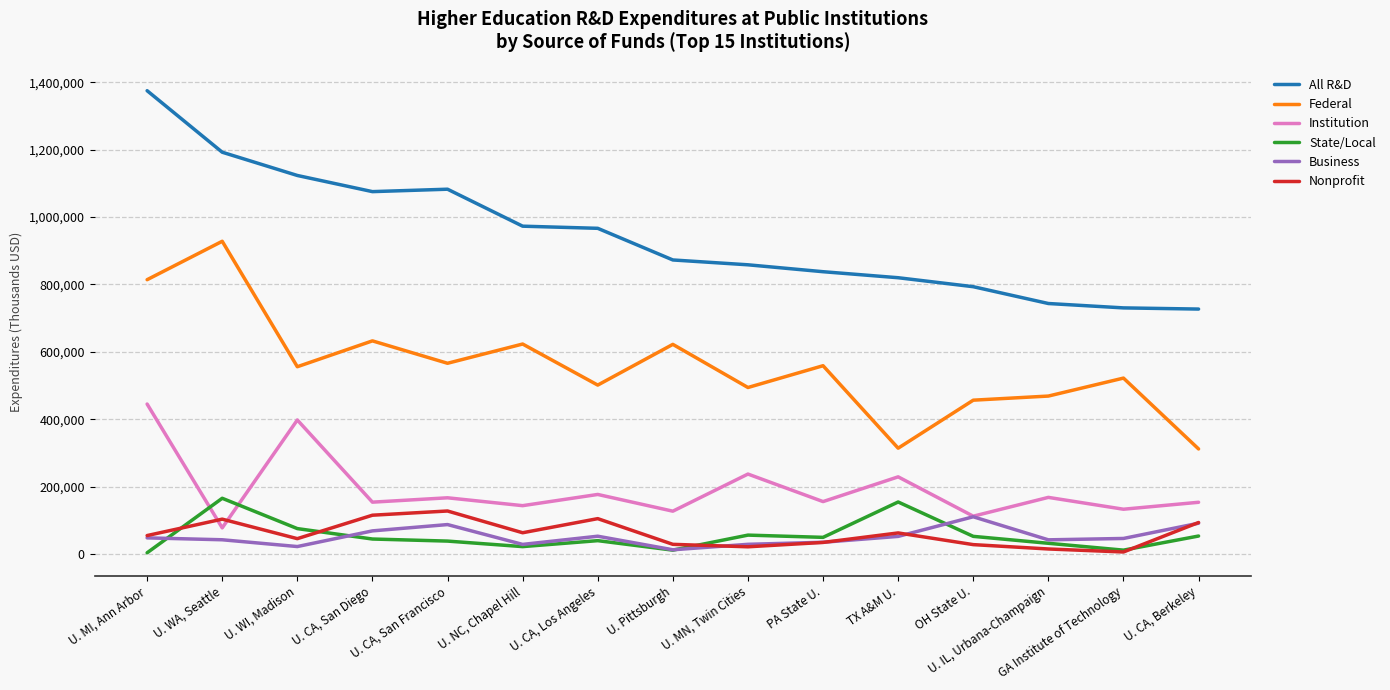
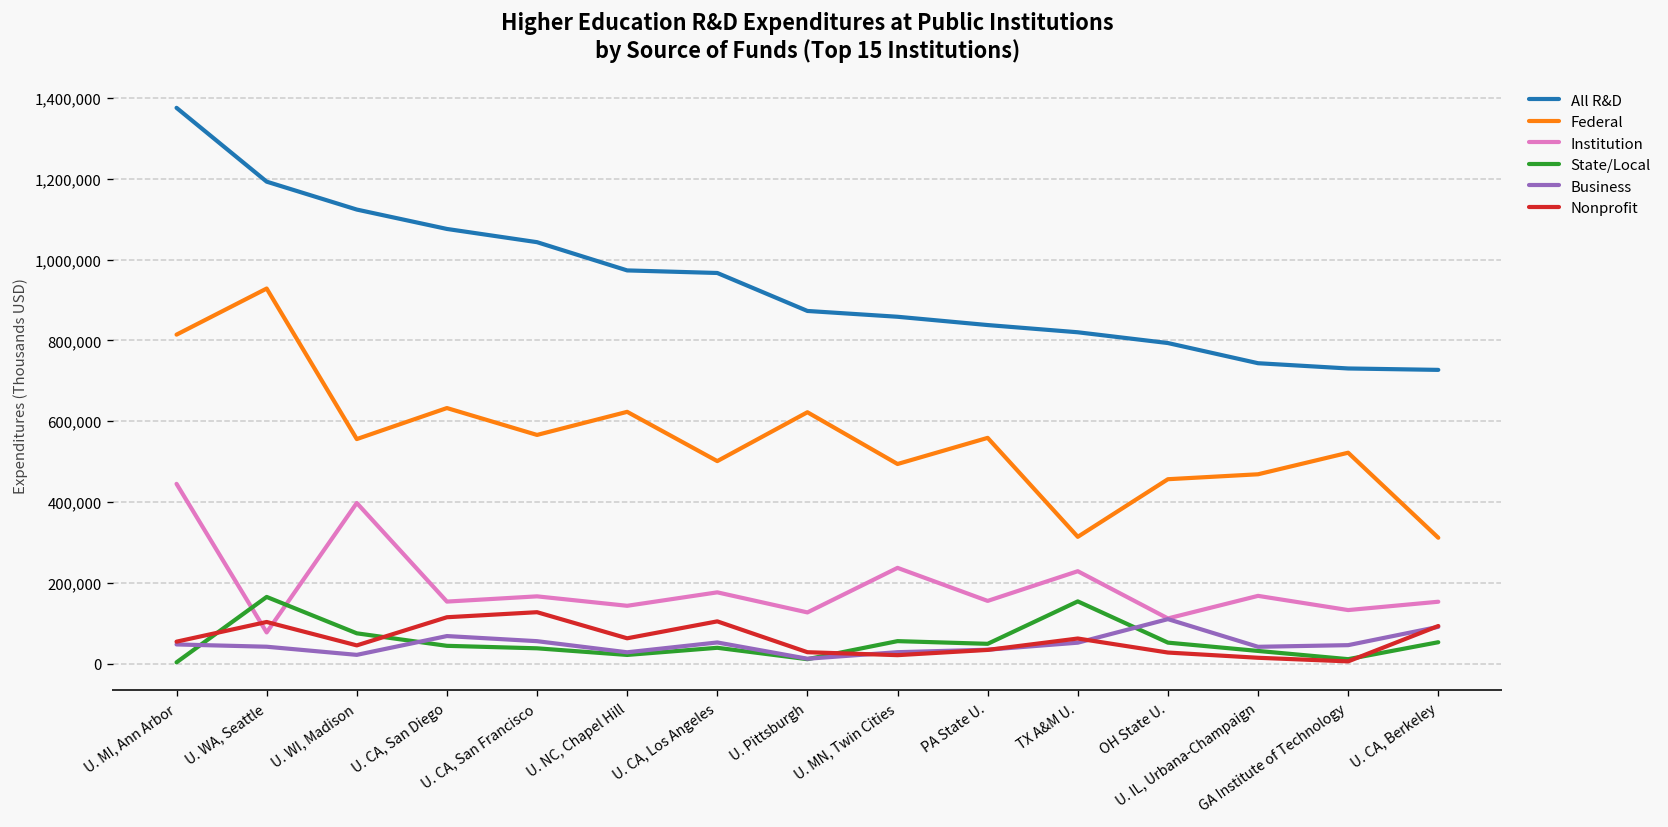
  {
    "All R&D": {
      "U. MI, Ann Arbor": "1,380,000",
      "U. WA, Seattle": "1,190,000",
      "U. WI, Madison": "1,120,000",
      "U. CA, San Diego": "1,080,000",
-     "U. CA, San Francisco": "1,080,000",
+     "U. CA, San Francisco": "1,040,000",
      "U. NC, Chapel Hill": "970,000",
      "U. CA, Los Angeles": "970,000",
      "U. Pittsburgh": "870,000",
      "U. MN, Twin Cities": "860,000",
      "PA State U.": "840,000",
      "TX A&M U.": "820,000",
      "OH State U.": "790,000",
      "U. IL, Urbana-Champaign": "740,000",
      "GA Institute of Technology": "730,000",
      "U. CA, Berkeley": "730,000"
    },
    "Federal": {
      "U. MI, Ann Arbor": "810,000",
      "U. WA, Seattle": "930,000",
      "U. WI, Madison": "560,000",
      "U. CA, San Diego": "630,000",
      "U. CA, San Francisco": "570,000",
      "U. NC, Chapel Hill": "620,000",
      "U. CA, Los Angeles": "500,000",
      "U. Pittsburgh": "620,000",
      "U. MN, Twin Cities": "490,000",
      "PA State U.": "560,000",
      "TX A&M U.": "310,000",
      "OH State U.": "460,000",
      "U. IL, Urbana-Champaign": "470,000",
      "GA Institute of Technology": "520,000",
      "U. CA, Berkeley": "310,000"
    },
    "Institution": {
      "U. MI, Ann Arbor": "450,000",
      "U. WA, Seattle": "80,000",
      "U. WI, Madison": "400,000",
      "U. CA, San Diego": "150,000",
      "U. CA, San Francisco": "170,000",
      "U. NC, Chapel Hill": "140,000",
      "U. CA, Los Angeles": "180,000",
      "U. Pittsburgh": "130,000",
      "U. MN, Twin Cities": "240,000",
      "PA State U.": "160,000",
      "TX A&M U.": "230,000",
      "U. IL, Urbana-Champaign": "170,000",
      "GA Institute of Technology": "130,000",
      "U. CA, Berkeley": "150,000"
    },
    "State/Local": {
      "U. MI, Ann Arbor": "0",
      "U. WA, Seattle": "170,000",
      "U. WI, Madison": "80,000",
      "U. CA, San Diego": "40,000",
      "U. CA, San Francisco": "40,000",
      "U. CA, Los Angeles": "40,000",
      "U. MN, Twin Cities": "60,000",
      "PA State U.": "50,000",
      "TX A&M U.": "150,000",
      "OH State U.": "50,000",
      "U. IL, Urbana-Champaign": "30,000",
      "U. CA, Berkeley": "50,000"
    },
    "Business": {
      "U. WA, Seattle": "40,000",
      "U. WI, Madison": "20,000",
      "U. CA, San Diego": "70,000",
-     "U. CA, San Francisco": "90,000",
+     "U. CA, San Francisco": "60,000",
      "U. CA, Los Angeles": "50,000",
      "TX A&M U.": "50,000",
      "U. IL, Urbana-Champaign": "40,000",
      "GA Institute of Technology": "50,000"
    },
    "Nonprofit": {
      "U. WA, Seattle": "100,000",
      "U. WI, Madison": "50,000",
      "U. CA, San Diego": "120,000",
      "U. CA, San Francisco": "130,000",
      "U. NC, Chapel Hill": "60,000",
      "U. CA, Los Angeles": "110,000",
      "U. Pittsburgh": "30,000",
      "TX A&M U.": "60,000",
      "OH State U.": "30,000",
      "U. IL, Urbana-Champaign": "10,000"
    }
  }
